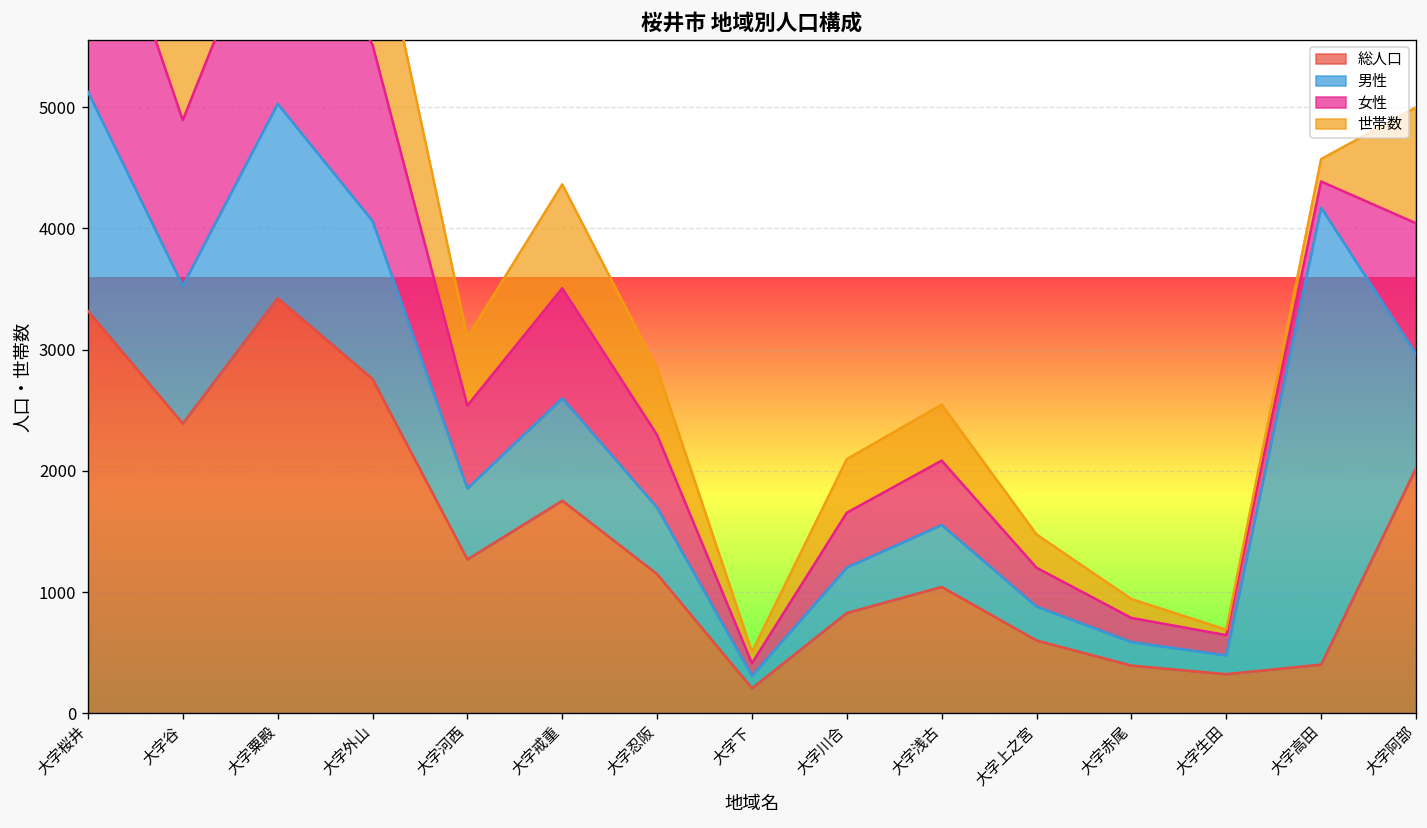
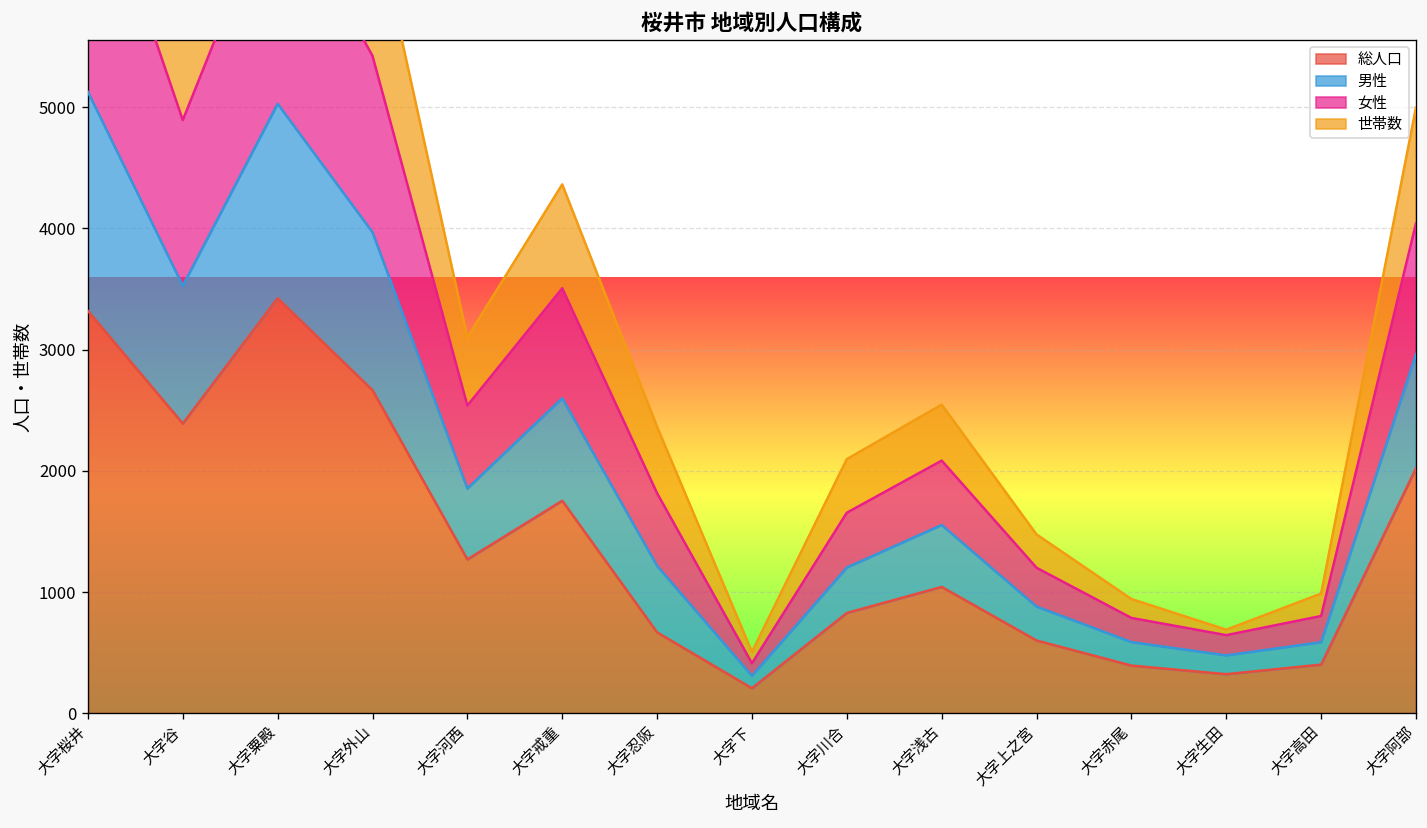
  {
    "総人口": {
      "大字桜井": 3320,
      "大字谷": 2390,
      "大字粟殿": 3420,
-     "大字外山": 2760,
+     "大字外山": 2670,
      "大字河西": 1270,
      "大字戒重": 1750,
-     "大字忍阪": 1150,
+     "大字忍阪": 670,
      "大字下": 210,
      "大字川合": 830,
      "大字浅古": 1040,
      "大字上之宮": 600,
      "大字赤尾": 390,
      "大字生田": 320,
      "大字高田": 400,
      "大字阿部": 2020
    },
    "男性": {
      "大字桜井": 1810,
      "大字谷": 1140,
      "大字粟殿": 1600,
      "大字外山": 1300,
      "大字河西": 590,
      "大字戒重": 850,
      "大字忍阪": 550,
      "大字下": 100,
      "大字川合": 380,
      "大字浅古": 510,
      "大字上之宮": 280,
      "大字赤尾": 190,
      "大字生田": 160,
-     "大字高田": 3770,
+     "大字高田": 190,
      "大字阿部": 940
    },
    "女性": {
      "大字谷": 1370,
      "大字外山": 1460,
      "大字河西": 680,
      "大字戒重": 910,
      "大字忍阪": 600,
      "大字下": 100,
      "大字川合": 450,
      "大字浅古": 530,
      "大字上之宮": 320,
      "大字赤尾": 200,
      "大字生田": 170,
      "大字高田": 220,
      "大字阿部": 1080
    },
    "世帯数": {
      "大字河西": 560,
      "大字戒重": 860,
      "大字忍阪": 550,
      "大字下": 90,
      "大字川合": 440,
      "大字浅古": 460,
      "大字上之宮": 280,
      "大字赤尾": 160,
      "大字生田": 50,
      "大字高田": 190,
      "大字阿部": 960
    }
  }
